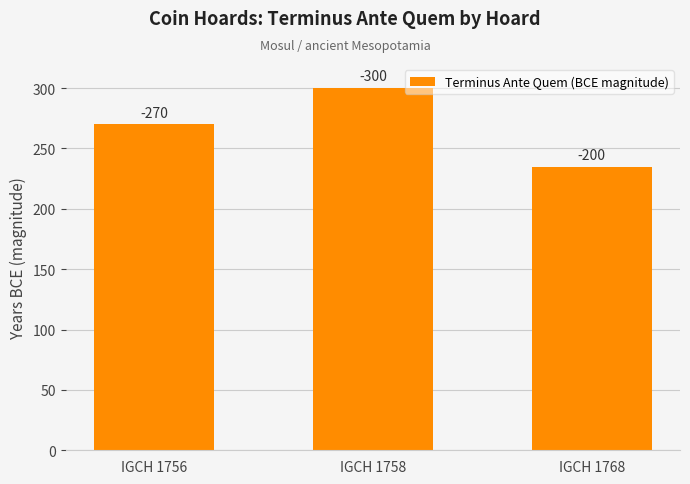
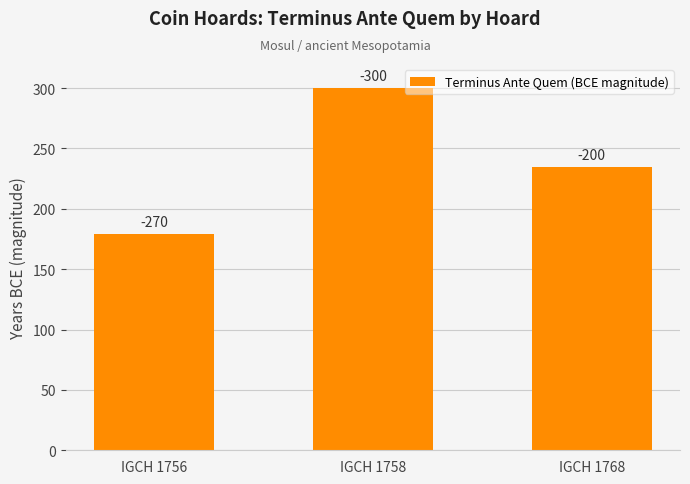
  {
-   "IGCH 1756": 270
+   "IGCH 1756": 179
  }
